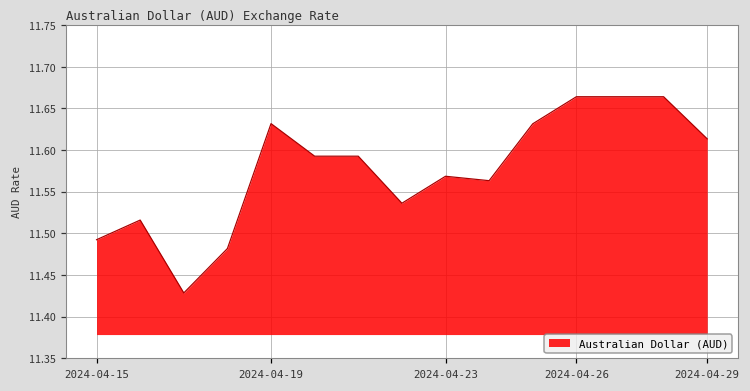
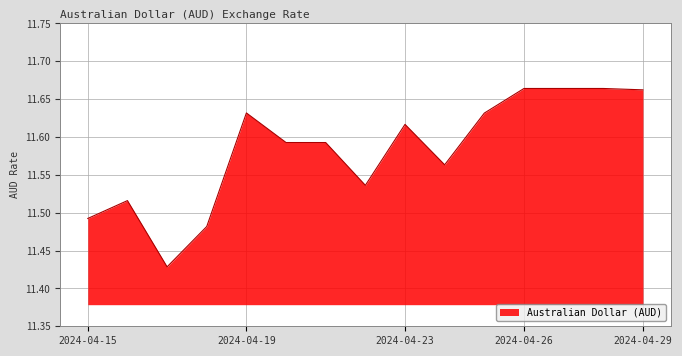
  {
    "2024-04-15": 11.49,
    "2024-04-19": 11.63,
-   "2024-04-23": 11.57,
+   "2024-04-23": 11.62,
    "2024-04-26": 11.66,
-   "2024-04-29": 11.61
+   "2024-04-29": 11.66
  }
